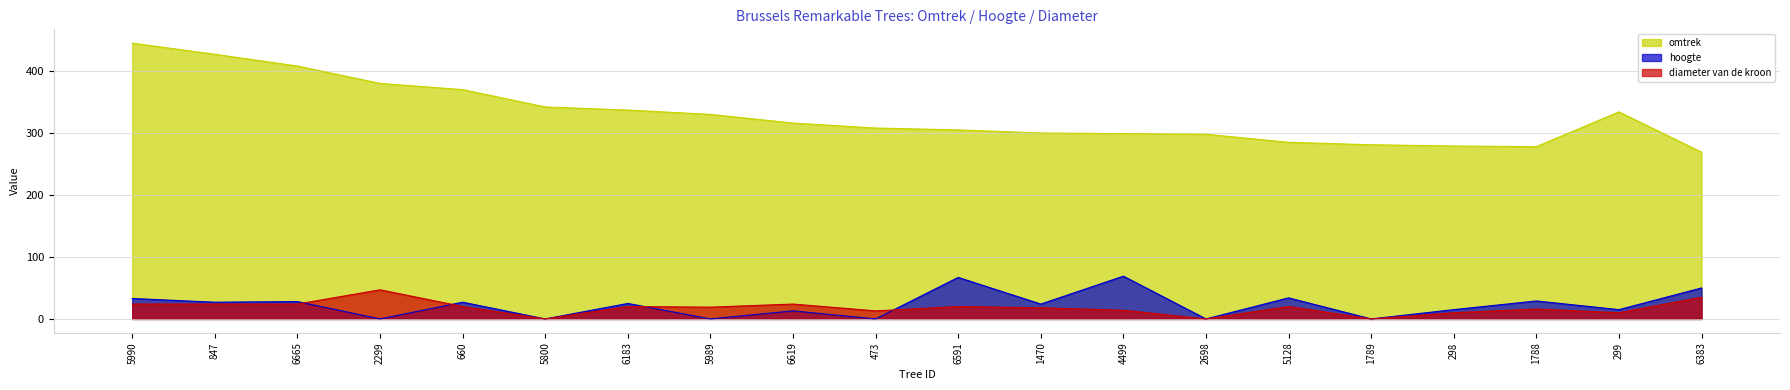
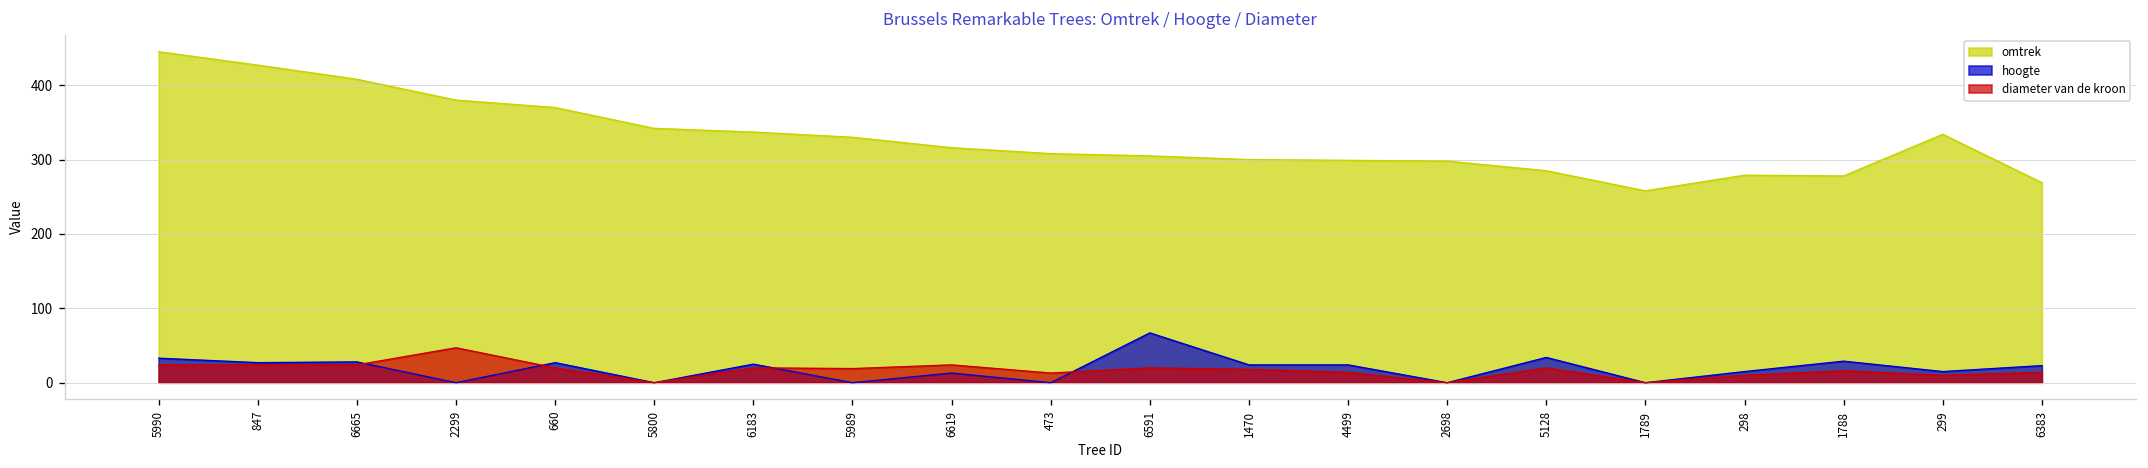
  {
    "omtrek": {
      "5990": 450,
      "847": 430,
      "6665": 410,
      "2299": 380,
      "660": 370,
      "5800": 340,
      "6183": 340,
      "5989": 330,
      "6619": 320,
      "473": 310,
      "6591": 310,
      "1470": 300,
      "4499": 300,
      "2698": 300,
      "5128": 290,
-     "1789": 280,
+     "1789": 260,
      "298": 280,
      "1788": 280,
      "299": 330,
      "6383": 270
    },
    "hoogte": {
      "5990": 30,
      "2299": 0,
      "660": 30,
      "6183": 30,
      "5989": 0,
      "6619": 10,
      "473": 0,
      "6591": 70,
      "1470": 20,
-     "4499": 70,
+     "4499": 20,
      "5128": 30,
      "298": 20,
      "1788": 30,
      "299": 20,
-     "6383": 50
+     "6383": 20
    },
    "diameter van de kroon": {
      "5990": 20,
      "2299": 50,
      "660": 20,
      "6183": 20,
      "5989": 20,
      "6619": 20,
      "473": 10,
      "6591": 20,
      "1470": 20,
      "4499": 10,
      "5128": 20,
      "298": 10,
      "1788": 20,
      "299": 10,
-     "6383": 40
+     "6383": 10
    }
  }
